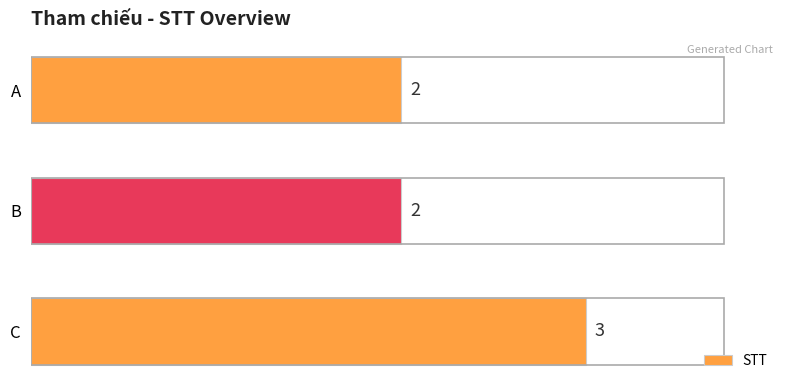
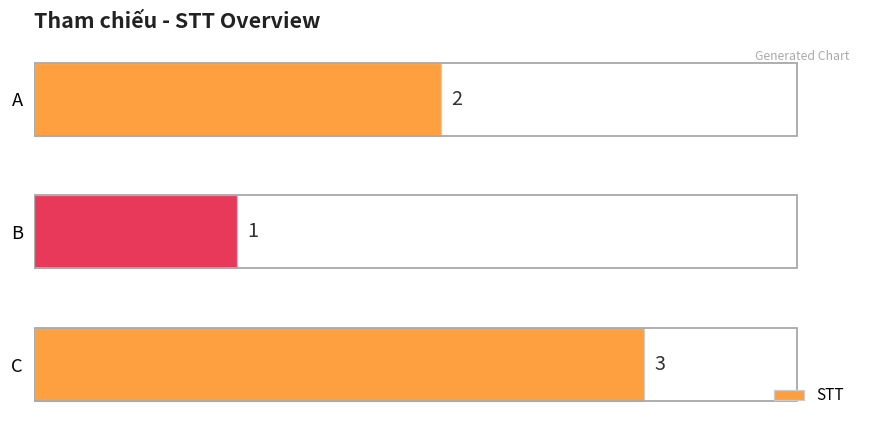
  {
    "A": 2,
-   "B": 2,
+   "B": 1,
    "C": 3
  }
